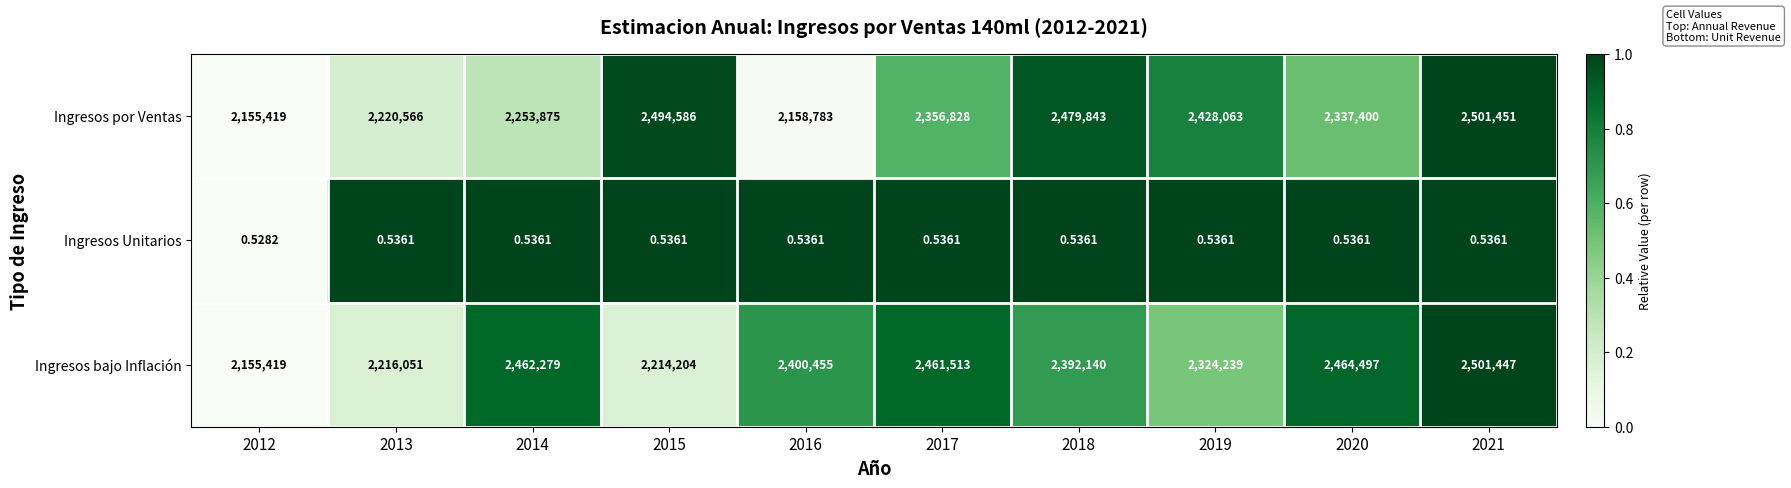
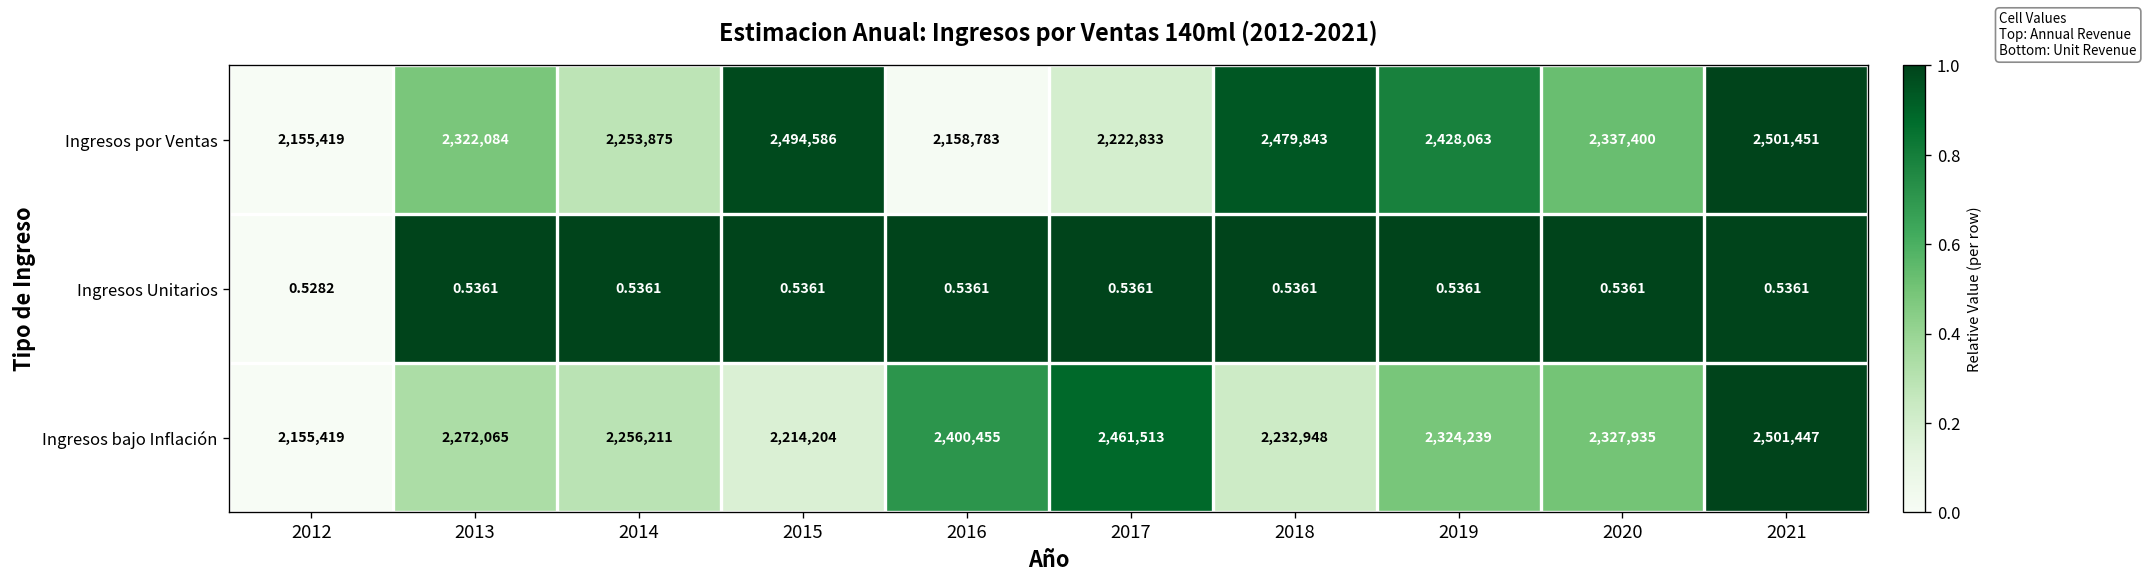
  {
    "Ingresos por Ventas": {
      "2012": "2,155,419",
-     "2013": "2,220,566",
+     "2013": "2,322,084",
      "2014": "2,253,875",
      "2015": "2,494,586",
      "2016": "2,158,783",
-     "2017": "2,356,828",
+     "2017": "2,222,833",
      "2018": "2,479,843",
      "2019": "2,428,063",
      "2020": "2,337,400",
      "2021": "2,501,451"
    },
    "Ingresos Unitarios": {
      "2012": "0.5282",
      "2013": "0.5361",
      "2014": "0.5361",
      "2015": "0.5361",
      "2016": "0.5361",
      "2017": "0.5361",
      "2018": "0.5361",
      "2019": "0.5361",
      "2020": "0.5361",
      "2021": "0.5361"
    },
    "Ingresos bajo Inflación": {
      "2012": "2,155,419",
-     "2013": "2,216,051",
-     "2014": "2,462,279",
+     "2013": "2,272,065",
+     "2014": "2,256,211",
      "2015": "2,214,204",
      "2016": "2,400,455",
      "2017": "2,461,513",
-     "2018": "2,392,140",
+     "2018": "2,232,948",
      "2019": "2,324,239",
-     "2020": "2,464,497",
+     "2020": "2,327,935",
      "2021": "2,501,447"
    }
  }
